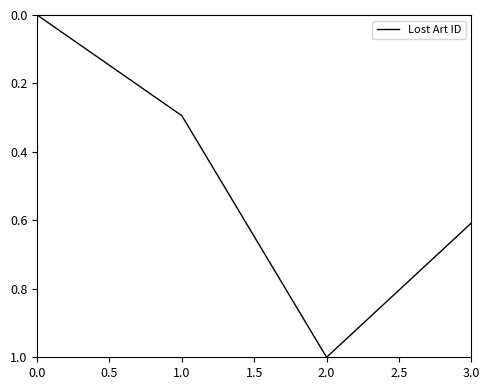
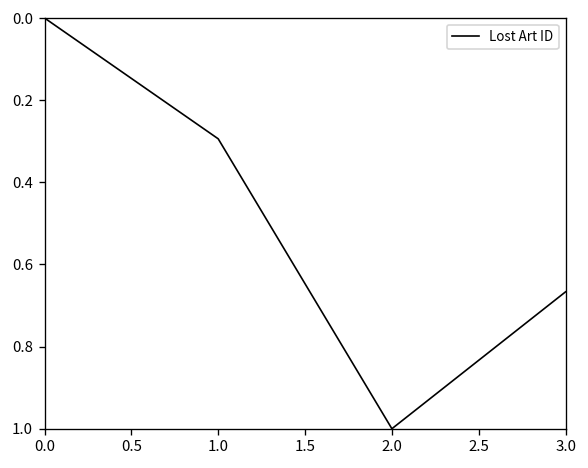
  {
    "0.0": 0.00,
    "1.0": 0.29,
    "2.0": 1.00,
-   "3.0": 0.61
+   "3.0": 0.67
  }
